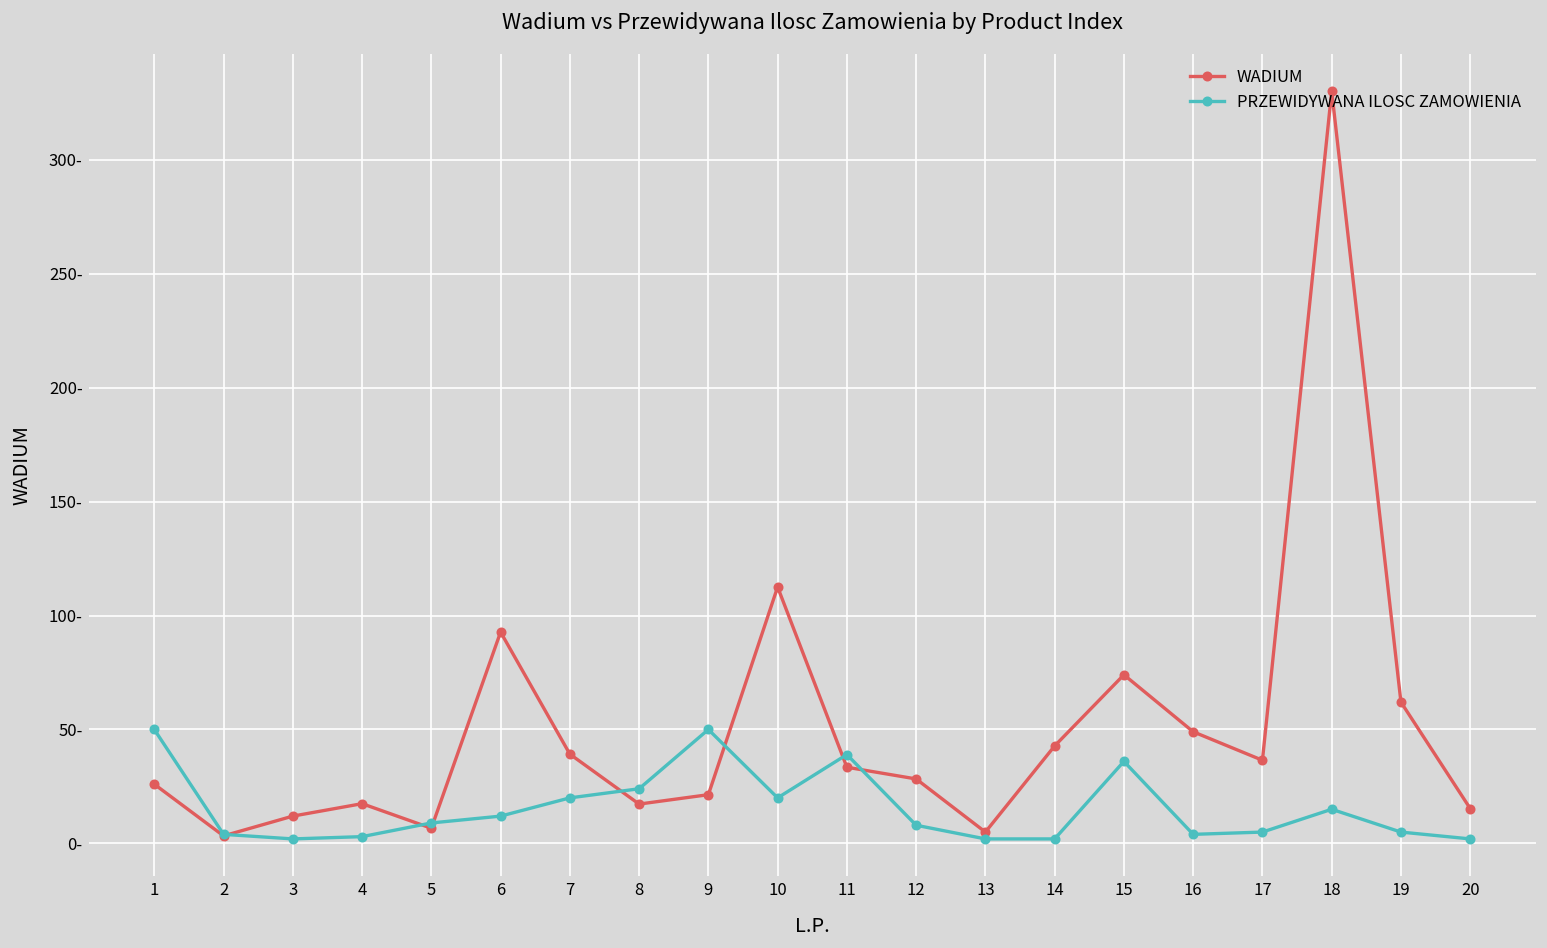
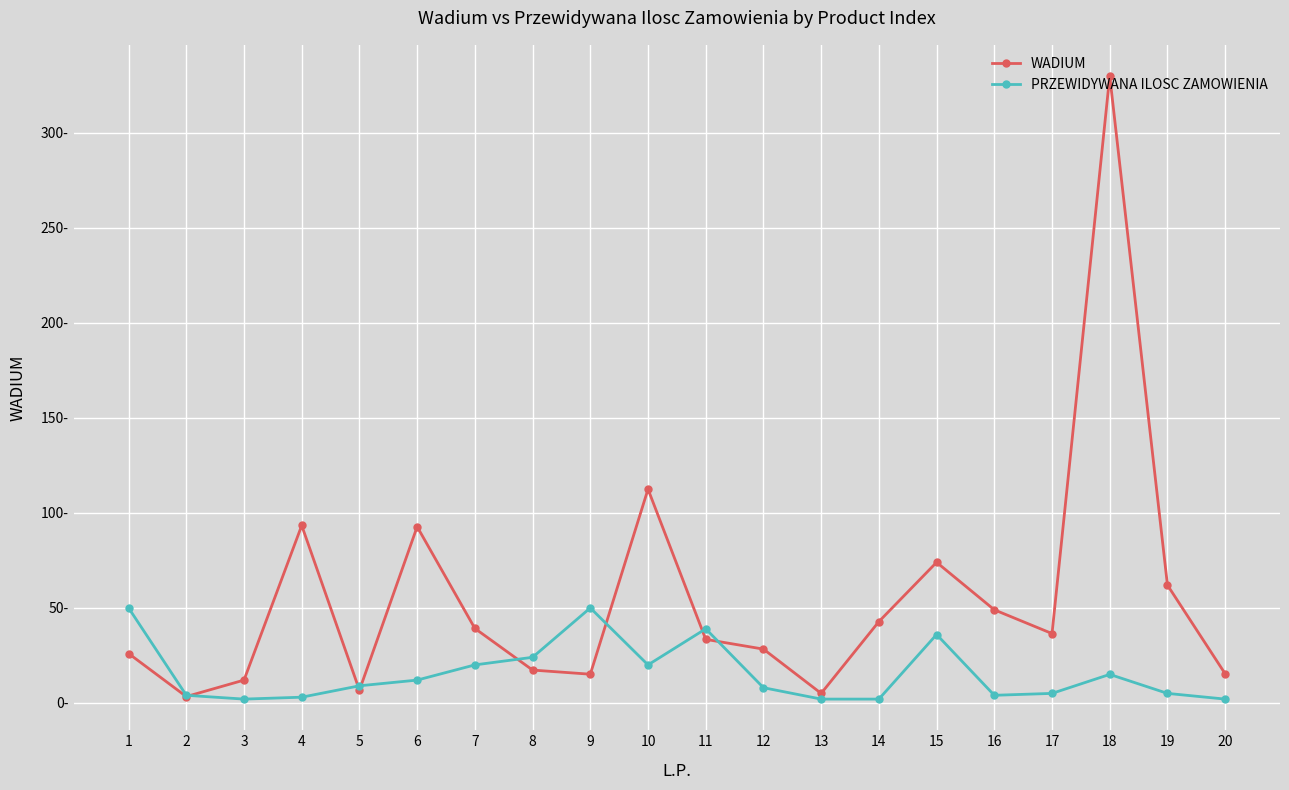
  {
    "WADIUM": {
      "1": "26-",
      "3": "12-",
-     "4": "17-",
+     "4": "93-",
      "5": "7-",
      "6": "93-",
      "7": "39-",
      "8": "17-",
-     "9": "21-",
+     "9": "15-",
      "10": "113-",
      "11": "33-",
      "12": "28-",
      "13": "5-",
      "14": "43-",
      "15": "74-",
      "16": "49-",
      "17": "37-",
      "18": "330-",
      "19": "62-",
      "20": "15-"
    },
    "PRZEWIDYWANA ILOSC ZAMOWIENIA": {
      "1": "50-",
      "3": "2-",
      "4": "3-",
      "5": "9-",
      "6": "12-",
      "7": "20-",
      "8": "24-",
      "9": "50-",
      "10": "20-",
      "11": "39-",
      "12": "8-",
      "13": "2-",
      "14": "2-",
      "15": "36-",
      "16": "4-",
      "17": "5-",
      "18": "15-",
      "19": "5-",
      "20": "2-"
    }
  }
